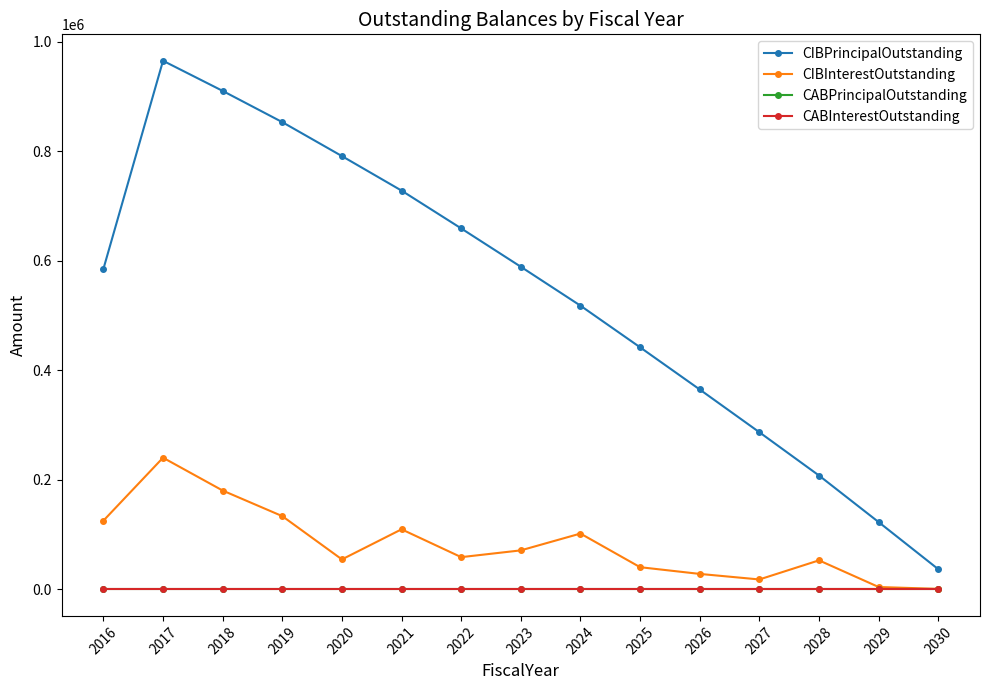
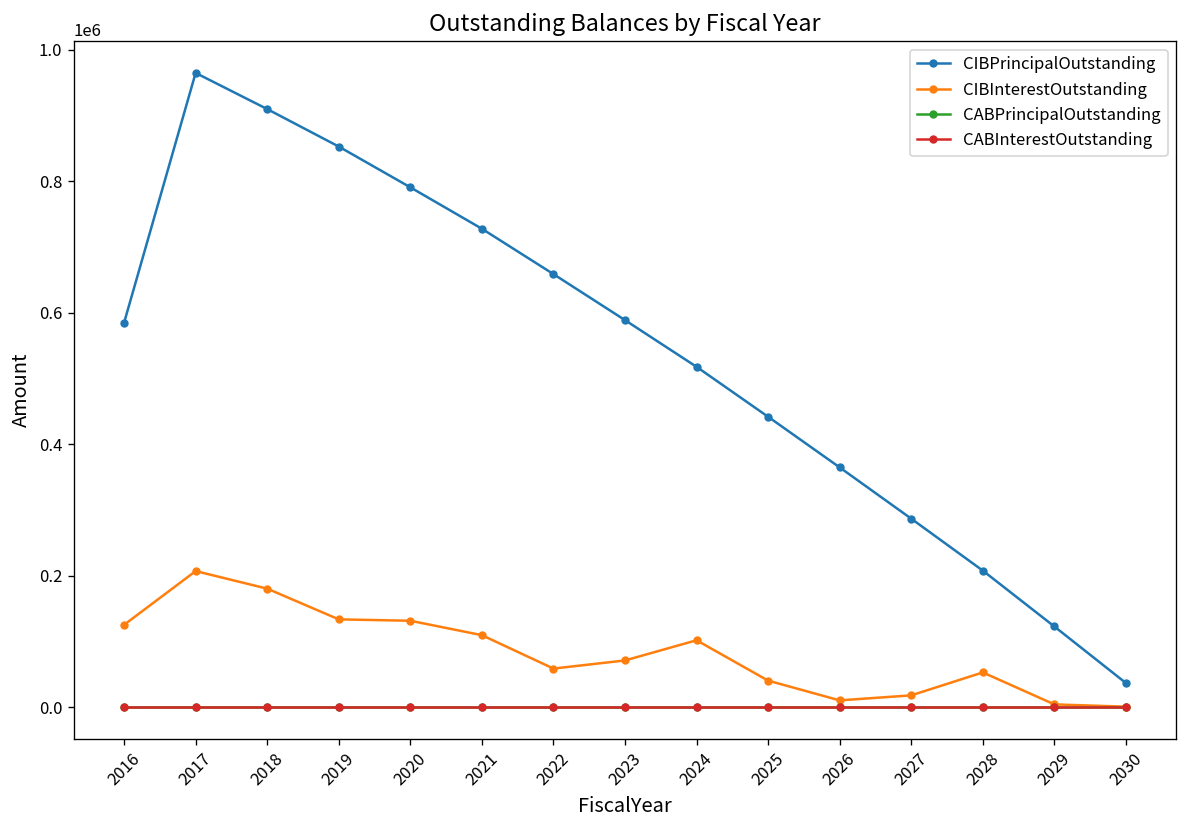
  {
    "CIBPrincipalOutstanding": {
      "2016": 590000,
      "2017": 970000,
      "2018": 910000,
      "2019": 850000,
      "2020": 790000,
      "2021": 730000,
      "2022": 660000,
      "2023": 590000,
      "2024": 520000,
      "2025": 440000,
      "2026": 370000,
      "2027": 290000,
      "2028": 210000,
      "2029": 120000,
      "2030": 40000
    },
    "CIBInterestOutstanding": {
      "2016": 130000,
-     "2017": 240000,
+     "2017": 210000,
      "2018": 180000,
      "2019": 130000,
-     "2020": 50000,
+     "2020": 130000,
      "2021": 110000,
      "2022": 60000,
      "2023": 70000,
      "2024": 100000,
      "2025": 40000,
-     "2026": 30000,
+     "2026": 10000,
      "2027": 20000,
      "2028": 50000
    },
    "CABInterestOutstanding": {
      "2016": 0,
      "2017": 0,
      "2018": 0,
      "2019": 0,
      "2020": 0,
      "2021": 0,
      "2022": 0,
      "2023": 0,
      "2024": 0,
      "2025": 0,
      "2026": 0,
      "2027": 0,
      "2028": 0
    }
  }
